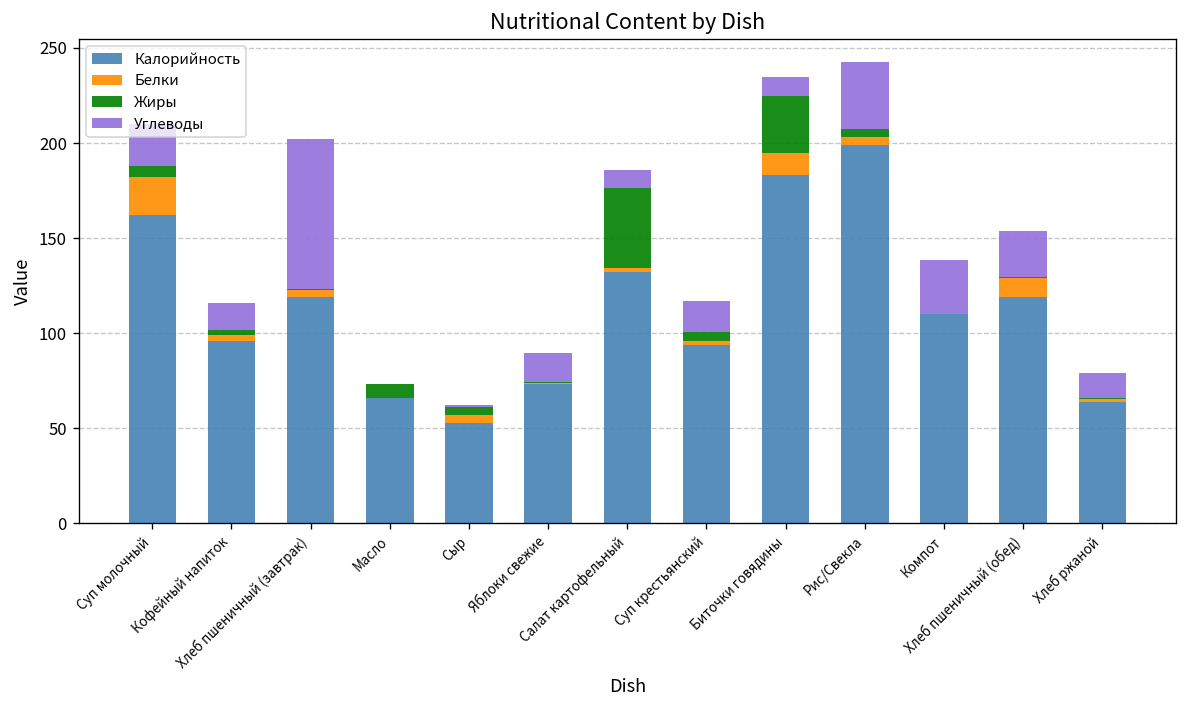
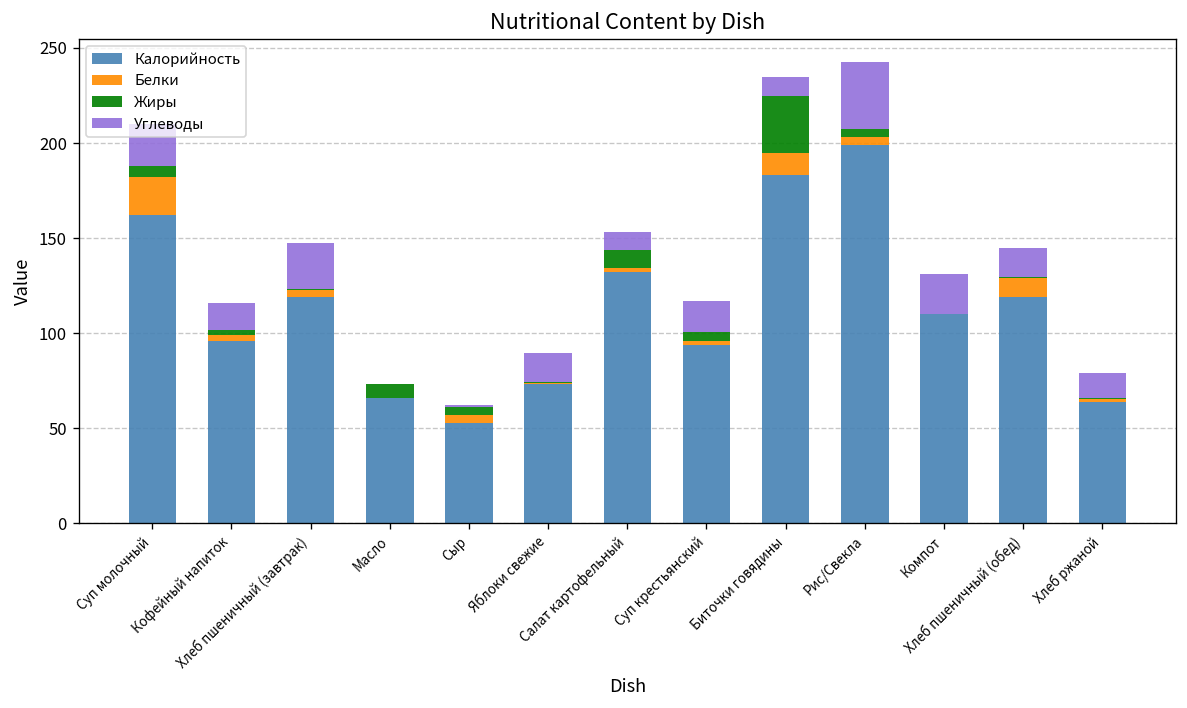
  {
    "Калорийность": {
      "Суп молочный": 162,
      "Кофейный напиток": 96,
      "Хлеб пшеничный (завтрак)": 119,
      "Масло": 66,
      "Сыр": 53,
      "Яблоки свежие": 73,
      "Салат картофельный": 132,
      "Суп крестьянский": 94,
      "Биточки говядины": 183,
      "Рис/Свекла": 199,
      "Компот": 110,
      "Хлеб пшеничный (обед)": 119,
      "Хлеб ржаной": 64
    },
    "Белки": {
      "Суп молочный": 20,
      "Кофейный напиток": 3,
      "Хлеб пшеничный (завтрак)": 4,
      "Масло": 0,
      "Сыр": 4,
      "Салат картофельный": 2,
      "Суп крестьянский": 2,
      "Биточки говядины": 12,
      "Рис/Свекла": 4,
      "Хлеб пшеничный (обед)": 10,
      "Хлеб ржаной": 2
    },
    "Жиры": {
      "Суп молочный": 6,
      "Кофейный напиток": 3,
      "Масло": 7,
      "Сыр": 4,
-     "Салат картофельный": 42,
+     "Салат картофельный": 9,
      "Суп крестьянский": 5,
      "Биточки говядины": 30,
      "Рис/Свекла": 4
    },
    "Углеводы": {
      "Кофейный напиток": 14,
-     "Хлеб пшеничный (завтрак)": 79,
+     "Хлеб пшеничный (завтрак)": 24,
      "Масло": 0,
      "Яблоки свежие": 15,
      "Салат картофельный": 10,
      "Суп крестьянский": 16,
      "Биточки говядины": 10,
      "Рис/Свекла": 35,
-     "Компот": 28,
-     "Хлеб пшеничный (обед)": 24,
+     "Компот": 21,
+     "Хлеб пшеничный (обед)": 16,
      "Хлеб ржаной": 13
    }
  }
